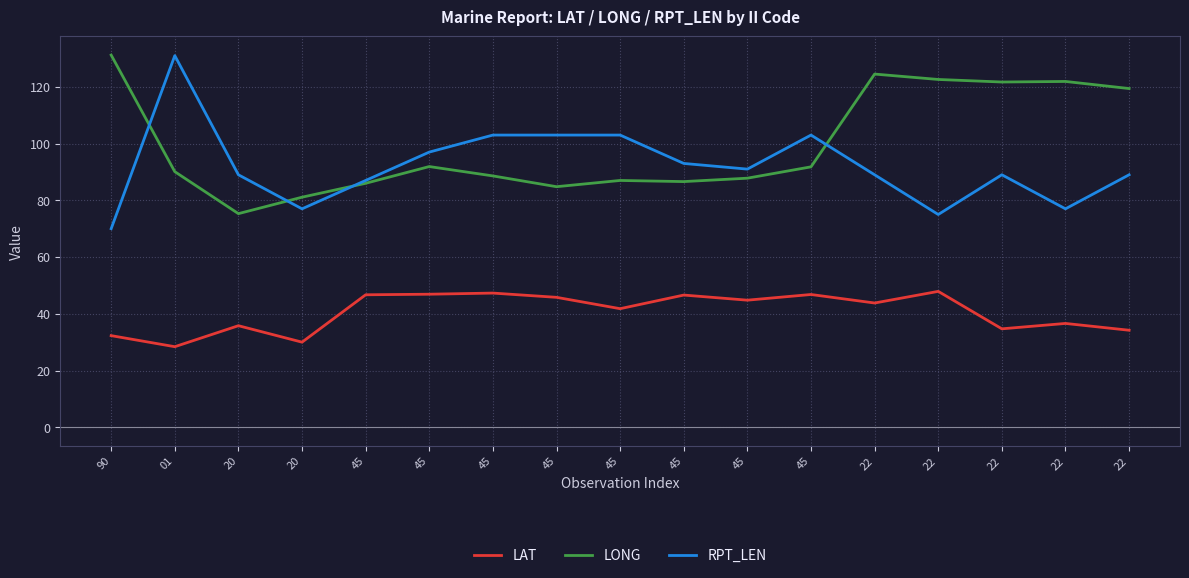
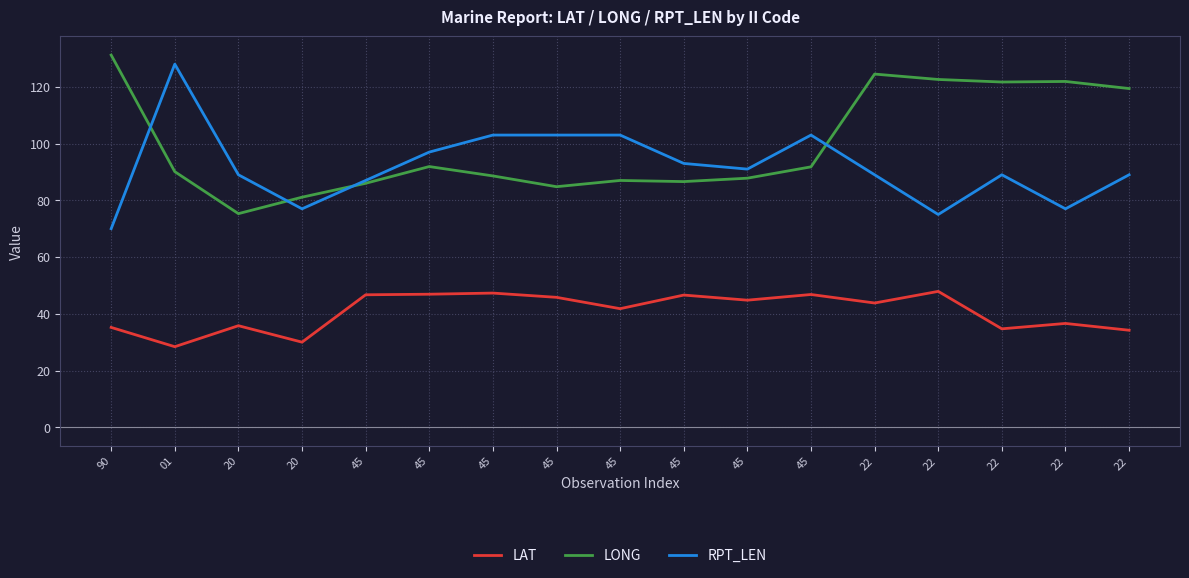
  {
    "LAT": {
-     "90": 32,
+     "90": 35,
      "01": 28
    },
    "LONG": {
      "90": 131,
      "01": 90
    },
    "RPT_LEN": {
      "90": 70,
-     "01": 131
+     "01": 128
    }
  }
